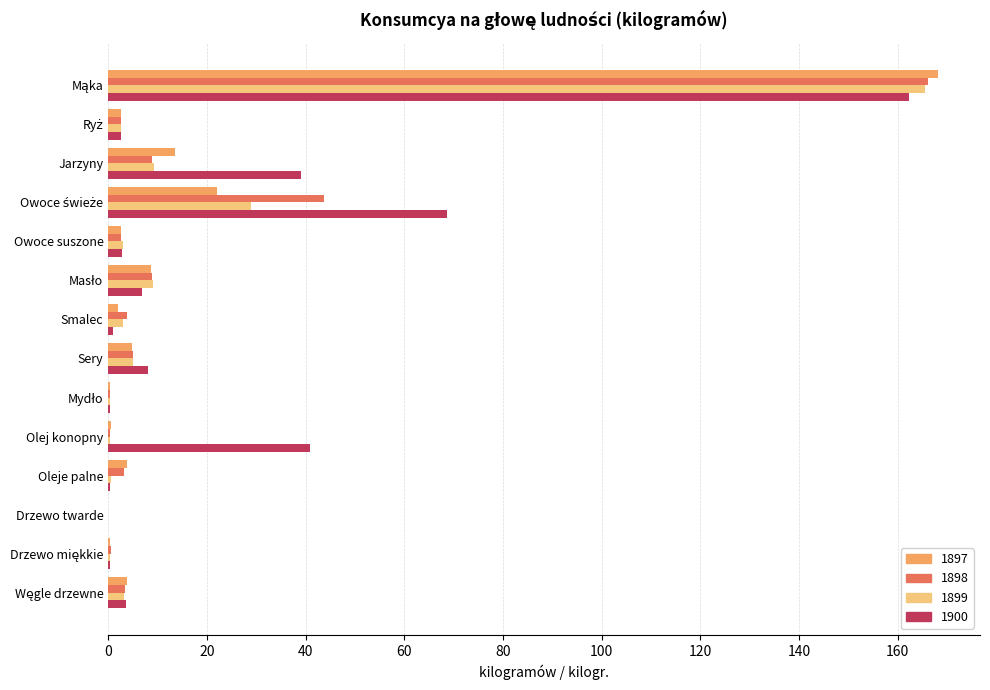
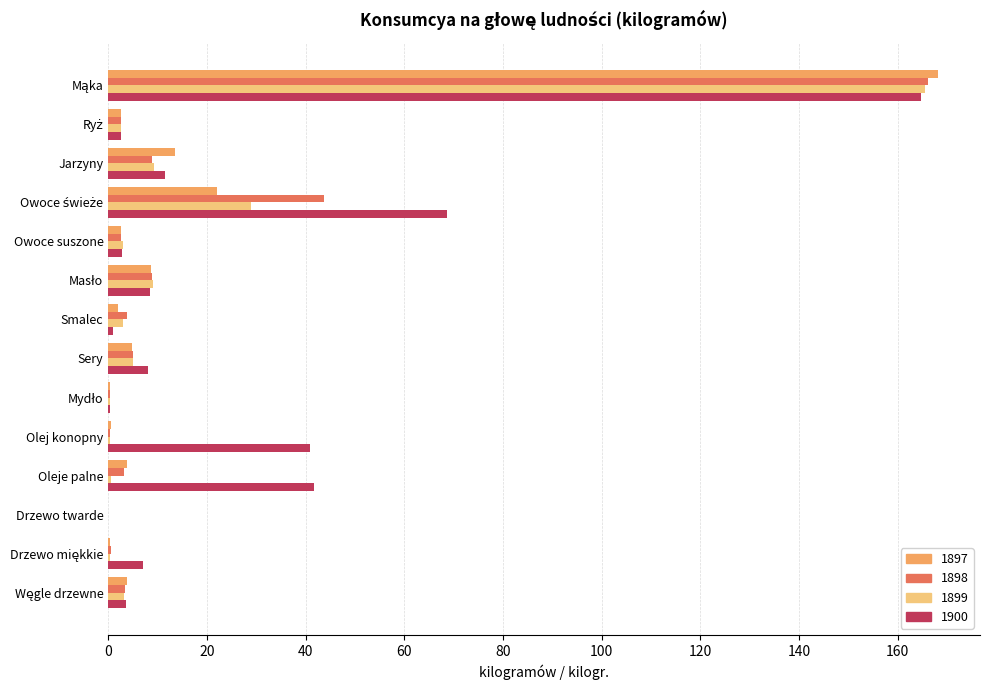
  {
    "1900": {
-     "Mąka": 162,
+     "Mąka": 165,
      "Ryż": 3,
-     "Jarzyny": 39,
+     "Jarzyny": 12,
      "Owoce świeże": 69,
      "Owoce suszone": 3,
-     "Masło": 7,
+     "Masło": 9,
      "Smalec": 1,
      "Sery": 8,
      "Olej konopny": 41,
-     "Oleje palne": 0,
-     "Drzewo miękkie": 0,
+     "Oleje palne": 42,
+     "Drzewo miękkie": 7,
      "Węgle drzewne": 4
    }
  }
